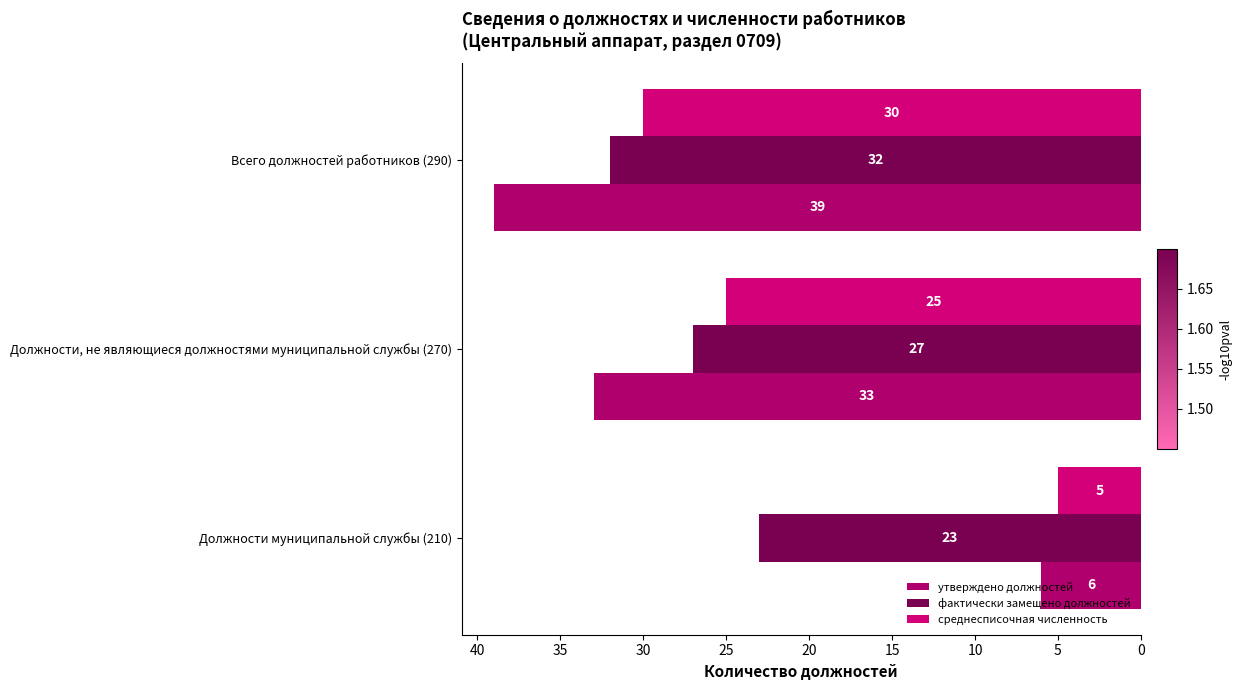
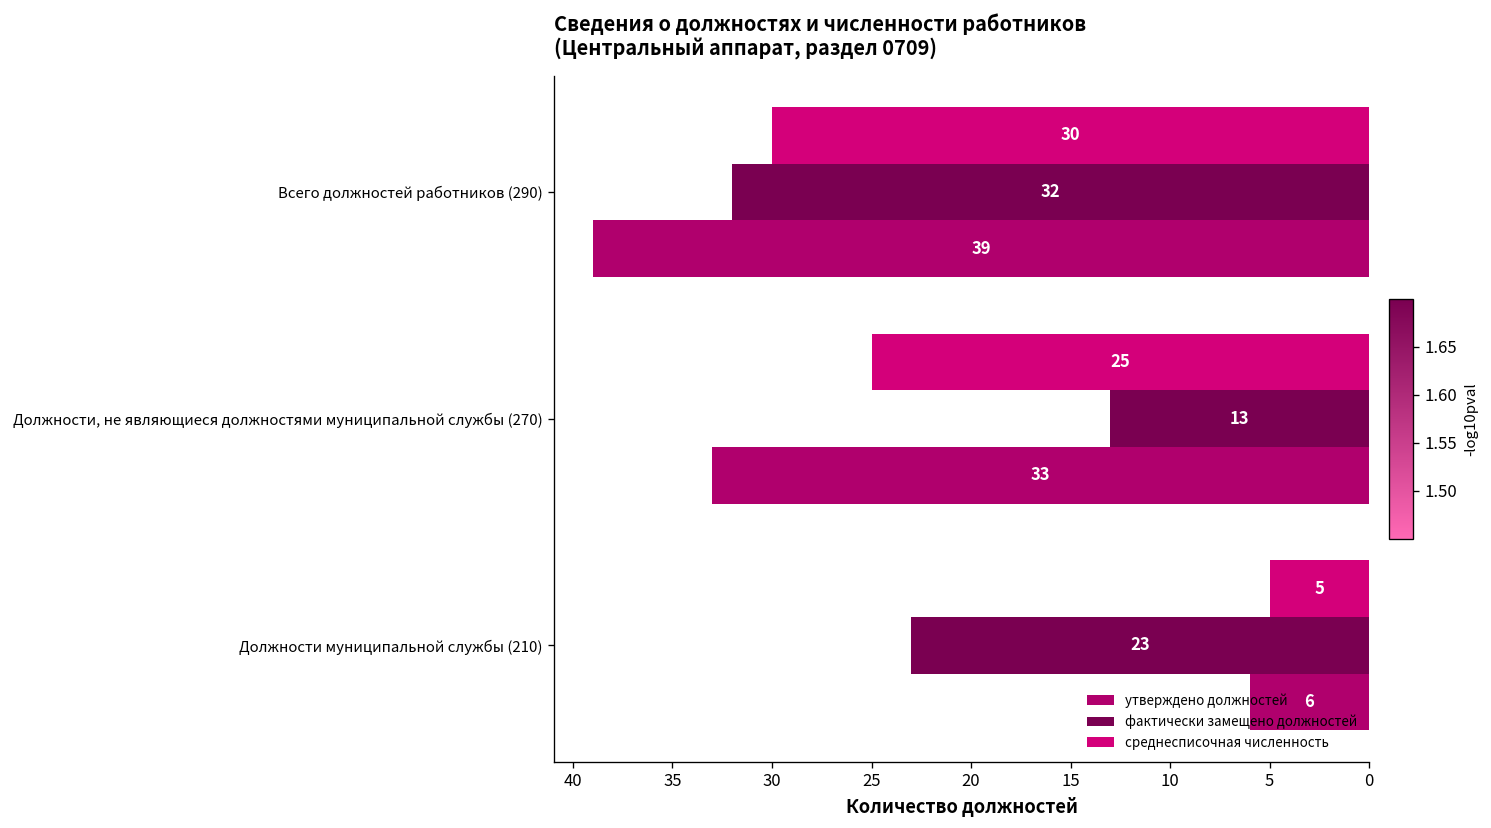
  {
    "фактически замещено должностей": {
      "Всего должностей работников (290)": 32,
-     "Должности, не являющиеся должностями муниципальной службы (270)": 27,
+     "Должности, не являющиеся должностями муниципальной службы (270)": 13,
      "Должности муниципальной службы (210)": 23
    }
  }
